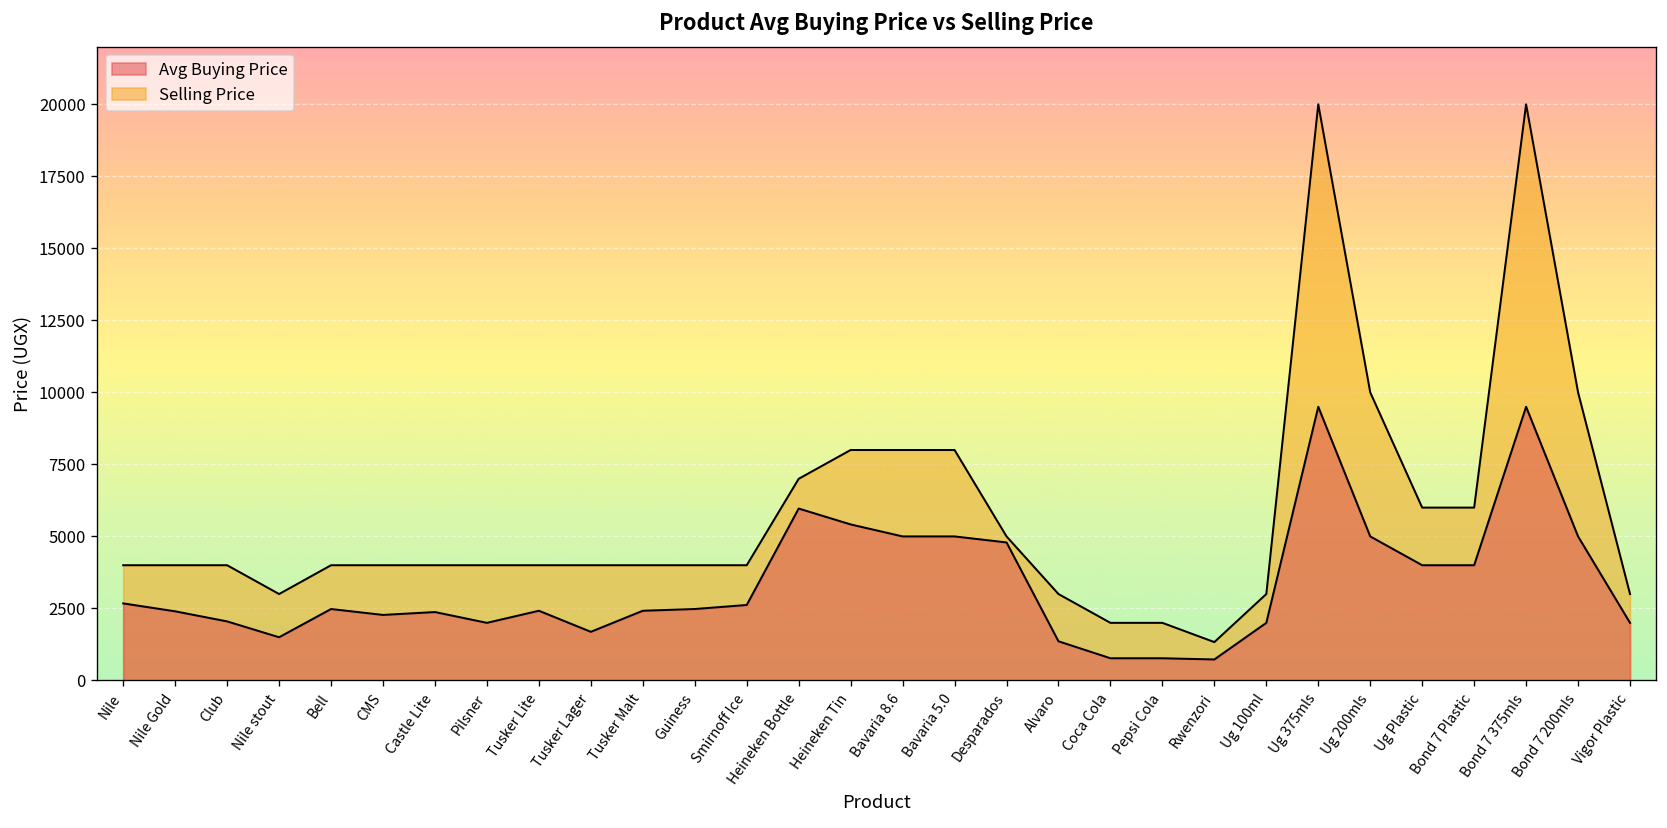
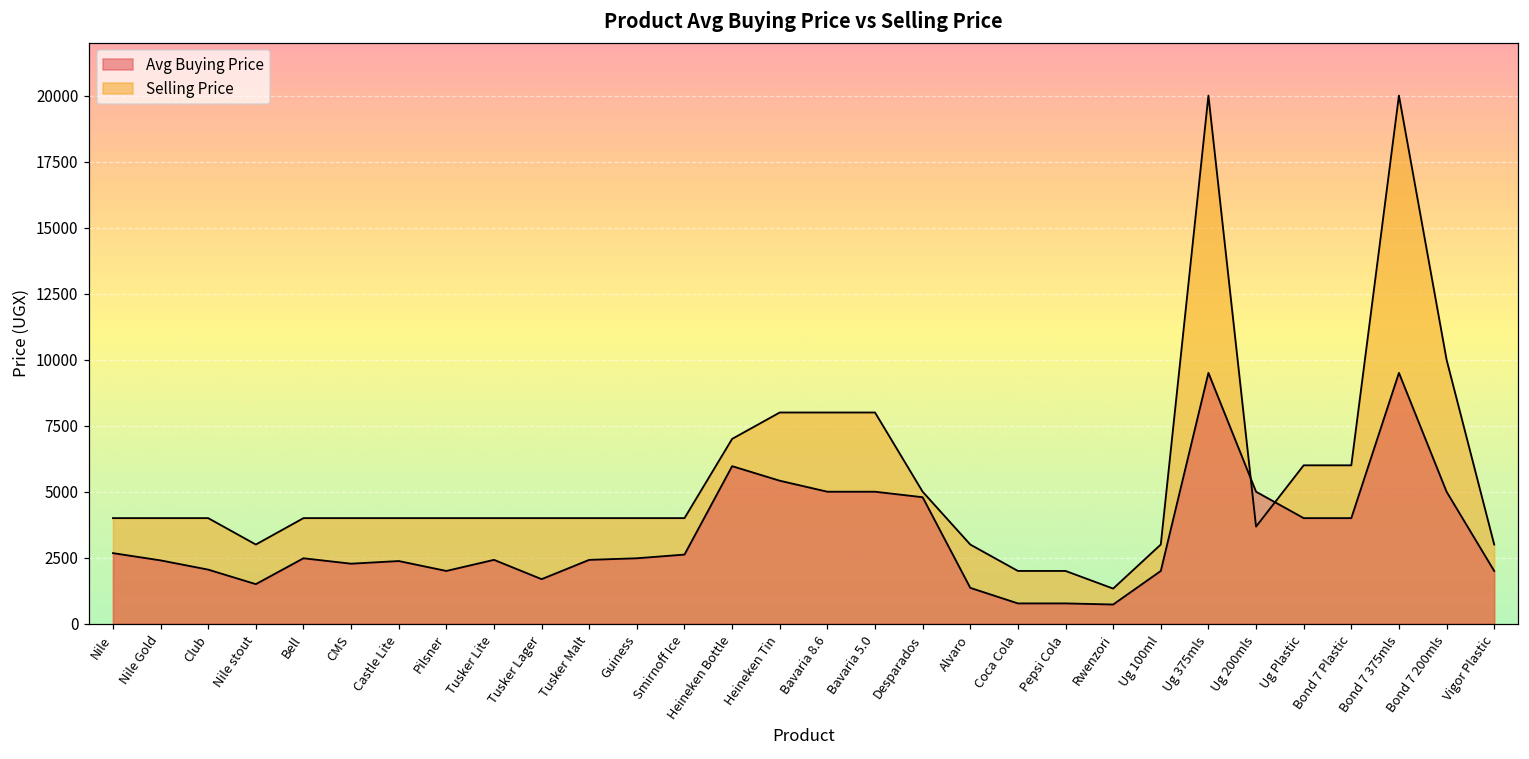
  {
    "Avg Buying Price": {
      "Nile": 2700,
      "Nile Gold": 2400,
      "Club": 2100,
      "Nile stout": 1500,
      "Bell": 2500,
      "CMS": 2300,
      "Castle Lite": 2400,
      "Pilsner": 2000,
      "Tusker Lite": 2400,
      "Tusker Lager": 1700,
      "Tusker Malt": 2400,
      "Guiness": 2500,
      "Smirnoff Ice": 2600,
      "Heineken Bottle": 6000,
      "Heineken Tin": 5400,
      "Bavaria 8.6": 5000,
      "Bavaria 5.0": 5000,
      "Desparados": 4800,
      "Alvaro": 1400,
      "Coca Cola": 800,
      "Pepsi Cola": 800,
      "Rwenzori": 700,
      "Ug 100ml": 2000,
      "Ug 375mls": 9500,
      "Ug 200mls": 5000,
      "Ug Plastic": 4000,
      "Bond 7 Plastic": 4000,
      "Bond 7 375mls": 9500,
      "Bond 7 200mls": 5000,
      "Vigor Plastic": 2000
    },
    "Selling Price": {
      "Nile": 4000,
      "Nile Gold": 4000,
      "Club": 4000,
      "Nile stout": 3000,
      "Bell": 4000,
      "CMS": 4000,
      "Castle Lite": 4000,
      "Pilsner": 4000,
      "Tusker Lite": 4000,
      "Tusker Lager": 4000,
      "Tusker Malt": 4000,
      "Guiness": 4000,
      "Smirnoff Ice": 4000,
      "Heineken Bottle": 7000,
      "Heineken Tin": 8000,
      "Bavaria 8.6": 8000,
      "Bavaria 5.0": 8000,
      "Desparados": 5000,
      "Alvaro": 3000,
      "Coca Cola": 2000,
      "Pepsi Cola": 2000,
      "Rwenzori": 1300,
      "Ug 100ml": 3000,
      "Ug 375mls": 20000,
-     "Ug 200mls": 10000,
+     "Ug 200mls": 3700,
      "Ug Plastic": 6000,
      "Bond 7 Plastic": 6000,
      "Bond 7 375mls": 20000,
      "Bond 7 200mls": 10000,
      "Vigor Plastic": 3000
    }
  }
